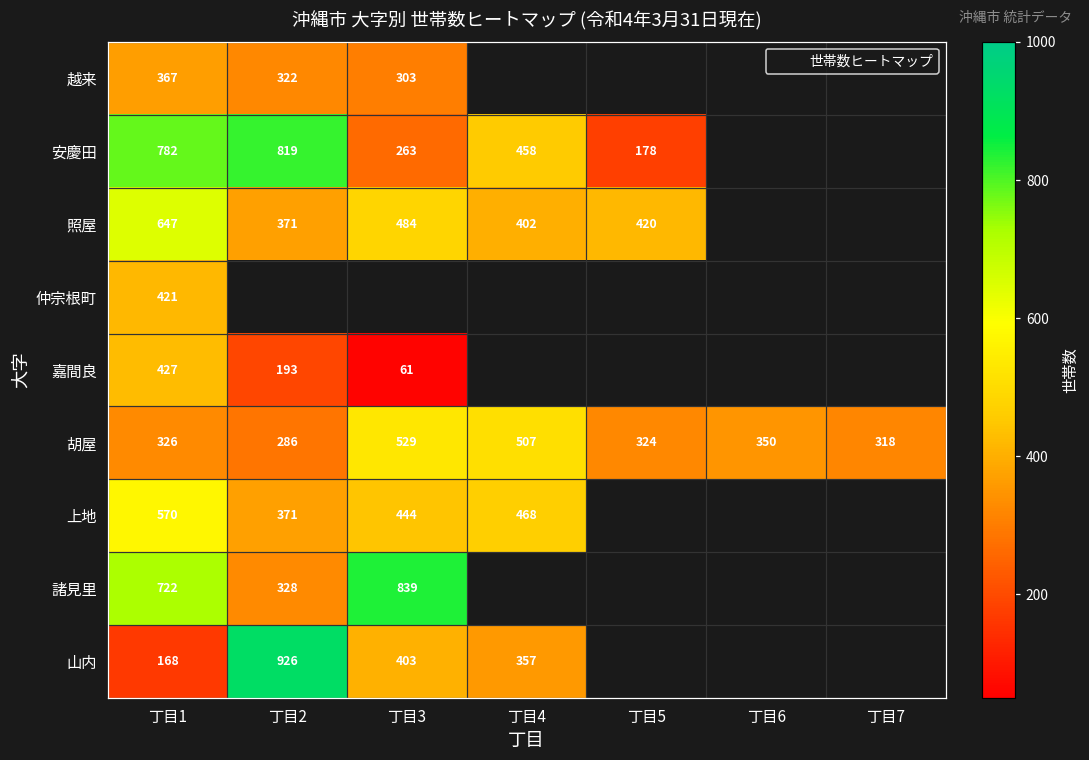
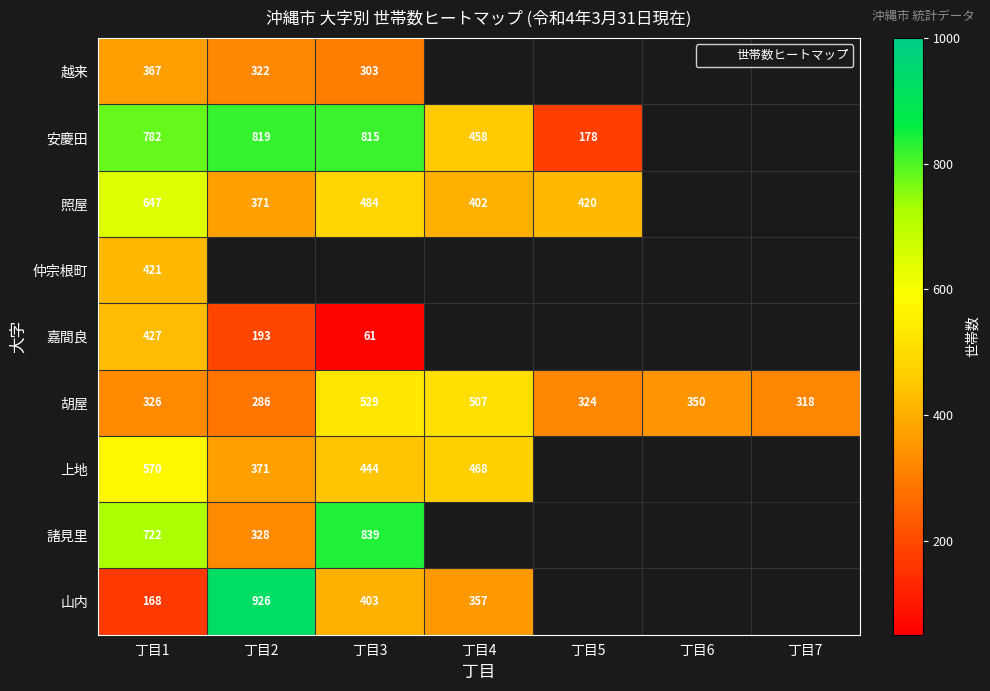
  {
    "越来": {
      "丁目1": 367,
      "丁目2": 322,
      "丁目3": 303
    },
    "安慶田": {
      "丁目1": 782,
      "丁目2": 819,
-     "丁目3": 263,
+     "丁目3": 815,
      "丁目4": 458,
      "丁目5": 178
    },
    "照屋": {
      "丁目1": 647,
      "丁目2": 371,
      "丁目3": 484,
      "丁目4": 402,
      "丁目5": 420
    },
    "仲宗根町": {
      "丁目1": 421
    },
    "嘉間良": {
      "丁目1": 427,
      "丁目2": 193,
      "丁目3": 61
    },
    "胡屋": {
      "丁目1": 326,
      "丁目2": 286,
      "丁目3": 529,
      "丁目4": 507,
      "丁目5": 324,
      "丁目6": 350,
      "丁目7": 318
    },
    "上地": {
      "丁目1": 570,
      "丁目2": 371,
      "丁目3": 444,
      "丁目4": 468
    },
    "諸見里": {
      "丁目1": 722,
      "丁目2": 328,
      "丁目3": 839
    },
    "山内": {
      "丁目1": 168,
      "丁目2": 926,
      "丁目3": 403,
      "丁目4": 357
    }
  }
